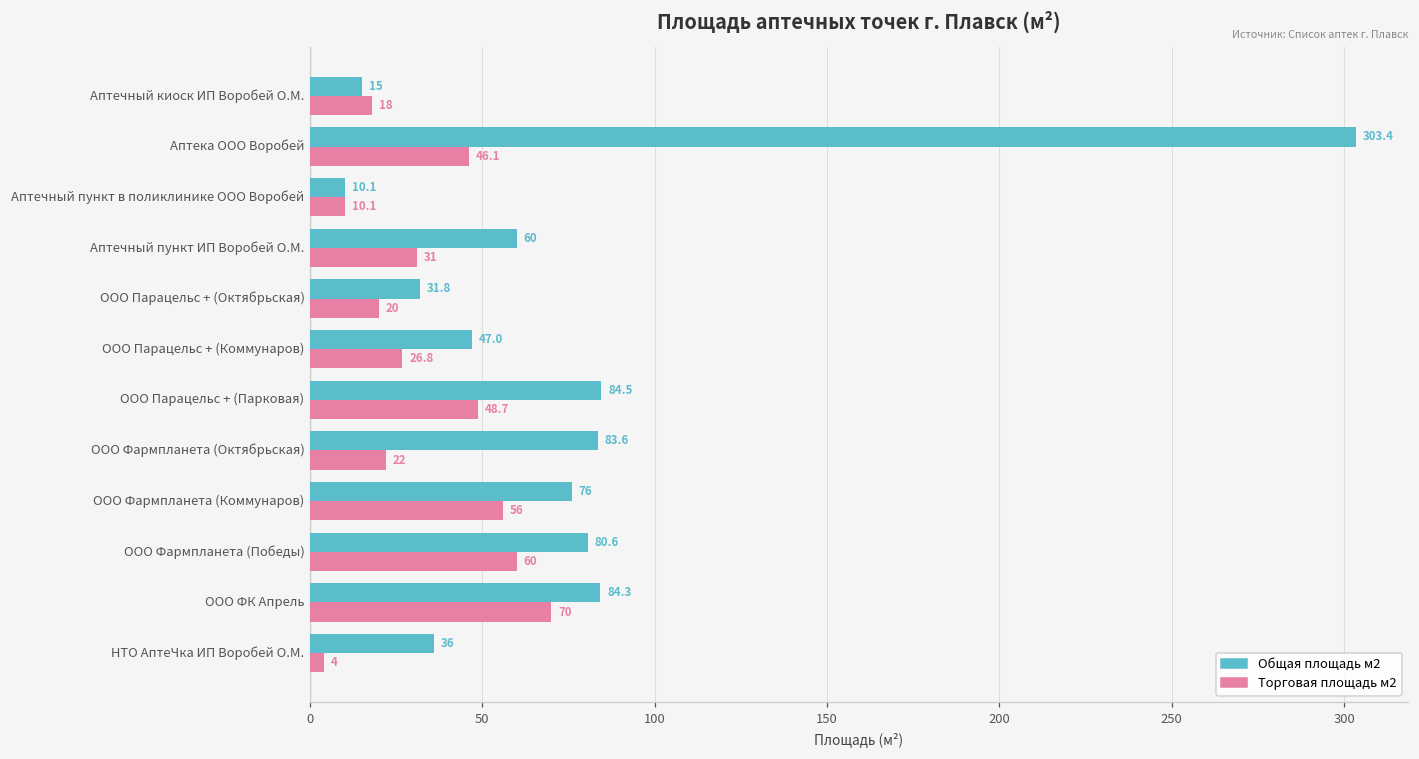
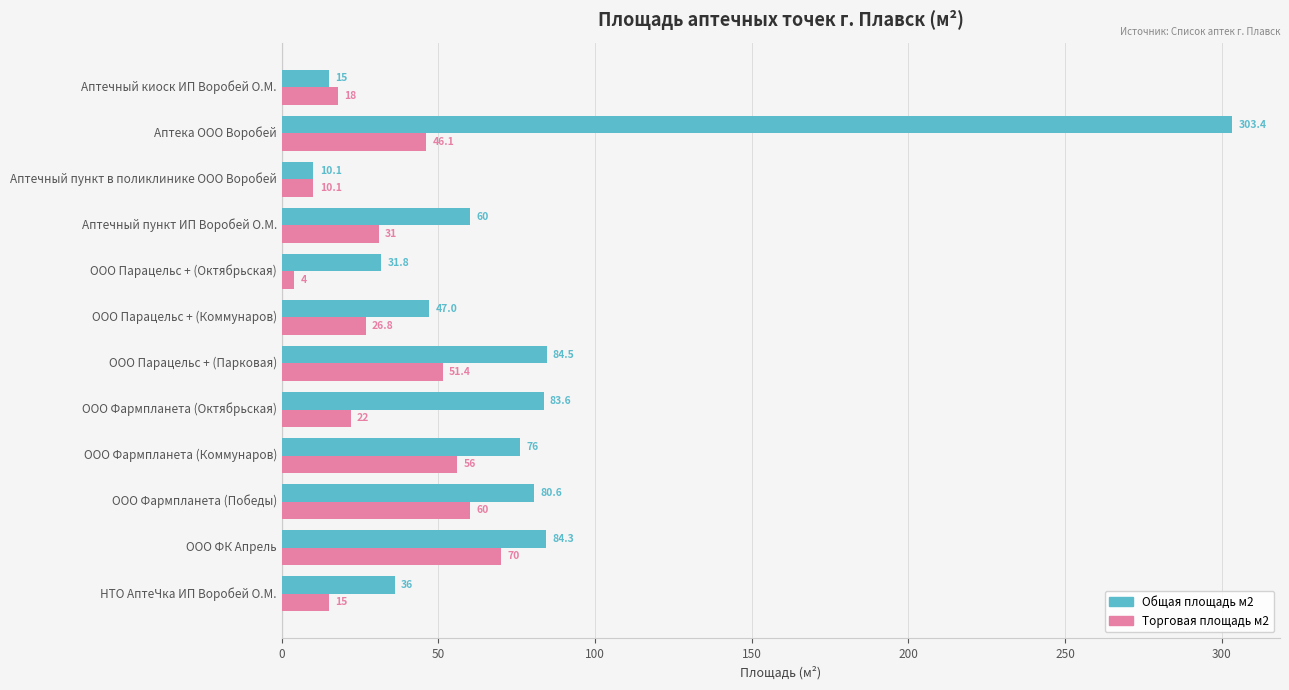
  {
    "Общая площадь м2": {
      "Аптечный киоск ИП Воробей О.М.": 15,
      "Аптека ООО Воробей": 303.4,
      "Аптечный пункт в поликлинике ООО Воробей": 10.1,
      "Аптечный пункт ИП Воробей О.М.": 60,
      "ООО Парацельс + (Октябрьская)": 31.8,
      "ООО Парацельс + (Коммунаров)": 47.0,
      "ООО Парацельс + (Парковая)": 84.5,
      "ООО Фармпланета (Октябрьская)": 83.6,
      "ООО Фармпланета (Коммунаров)": 76,
      "ООО Фармпланета (Победы)": 80.6,
      "ООО ФК Апрель": 84.3,
      "НТО АптеЧка ИП Воробей О.М.": 36
    },
    "Торговая площадь м2": {
      "Аптечный киоск ИП Воробей О.М.": 18,
      "Аптека ООО Воробей": 46.1,
      "Аптечный пункт в поликлинике ООО Воробей": 10.1,
      "Аптечный пункт ИП Воробей О.М.": 31,
-     "ООО Парацельс + (Октябрьская)": 20,
+     "ООО Парацельс + (Октябрьская)": 4,
      "ООО Парацельс + (Коммунаров)": 26.8,
-     "ООО Парацельс + (Парковая)": 48.7,
+     "ООО Парацельс + (Парковая)": 51.4,
      "ООО Фармпланета (Октябрьская)": 22,
      "ООО Фармпланета (Коммунаров)": 56,
      "ООО Фармпланета (Победы)": 60,
      "ООО ФК Апрель": 70,
-     "НТО АптеЧка ИП Воробей О.М.": 4
+     "НТО АптеЧка ИП Воробей О.М.": 15
    }
  }
